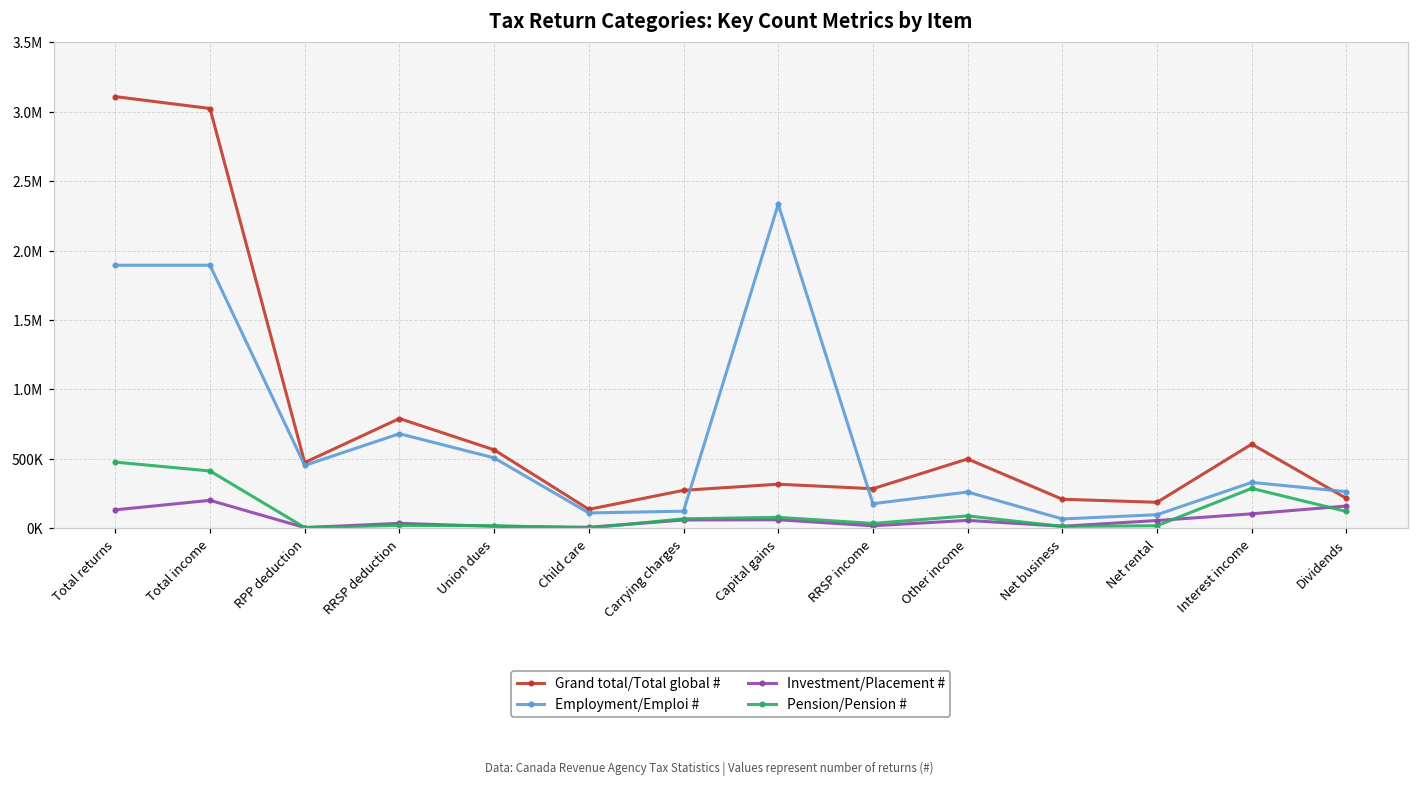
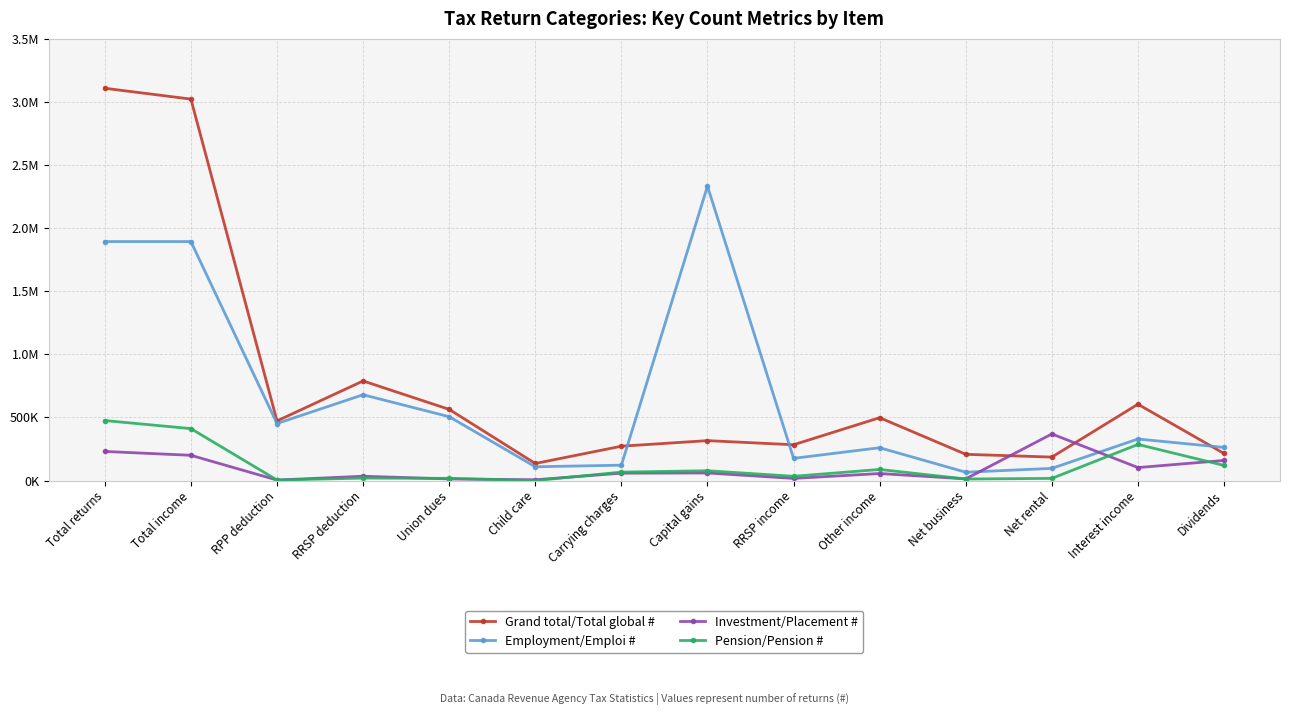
  {
    "Grand total/Total global #": {
      "Total returns": 3110000,
      "Total income": 3020000,
      "RPP deduction": 470000,
      "RRSP deduction": 790000,
      "Union dues": 560000,
      "Child care": 140000,
      "Carrying charges": 270000,
      "Capital gains": 320000,
      "RRSP income": 280000,
      "Other income": 500000,
      "Net business": 210000,
      "Net rental": 190000,
      "Interest income": 610000,
      "Dividends": 210000
    },
    "Employment/Emploi #": {
      "Total returns": 1890000,
      "Total income": 1890000,
      "RPP deduction": 450000,
      "RRSP deduction": 680000,
      "Union dues": 510000,
      "Child care": 110000,
      "Carrying charges": 120000,
      "Capital gains": 2330000,
      "RRSP income": 180000,
      "Other income": 260000,
      "Net business": 70000,
      "Net rental": 100000,
      "Interest income": 330000,
      "Dividends": 260000
    },
    "Investment/Placement #": {
-     "Total returns": 130000,
+     "Total returns": 230000,
      "Total income": 200000,
      "Other income": 60000,
-     "Net rental": 50000,
+     "Net rental": 370000,
      "Interest income": 100000,
      "Dividends": 160000
    },
    "Pension/Pension #": {
      "Total returns": 480000,
      "Total income": 410000,
      "Other income": 90000,
      "Net rental": 20000,
      "Interest income": 290000,
      "Dividends": 120000
    }
  }
